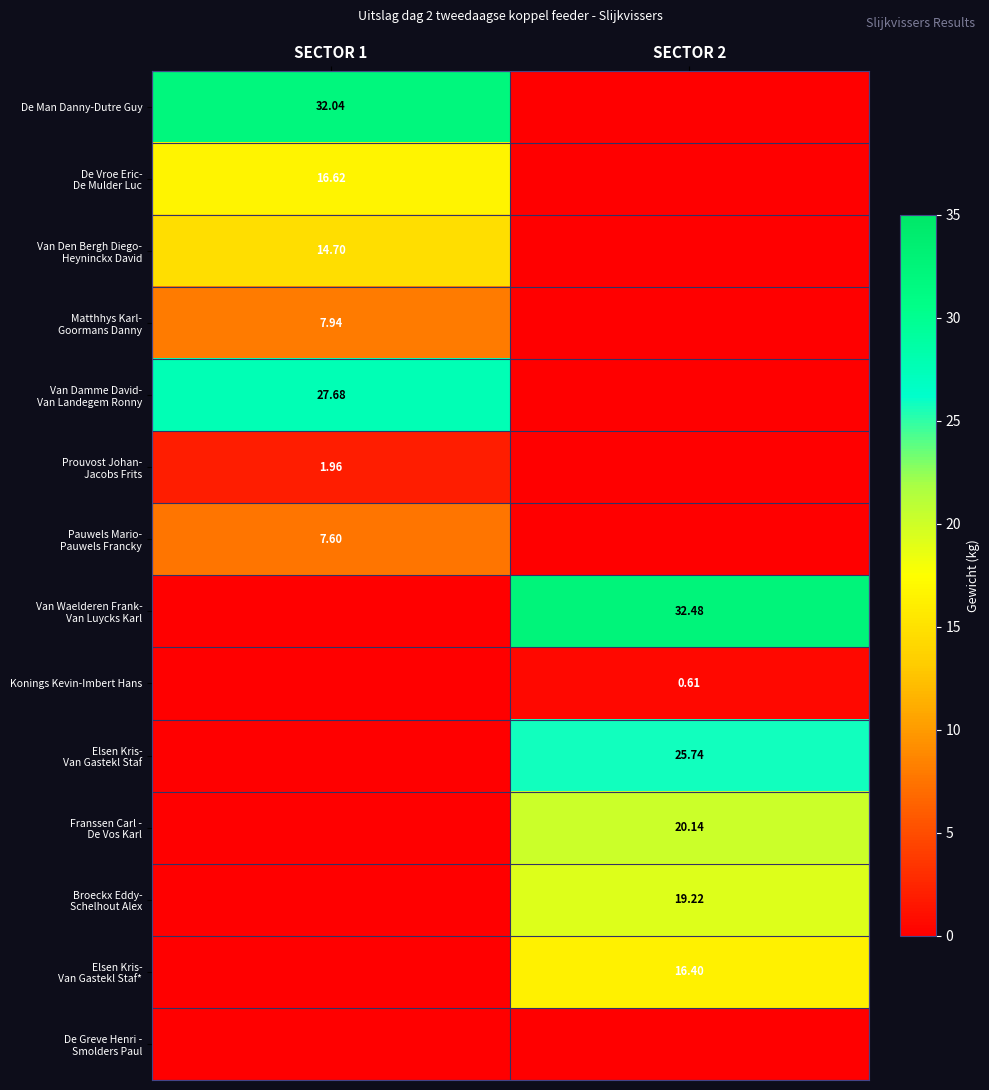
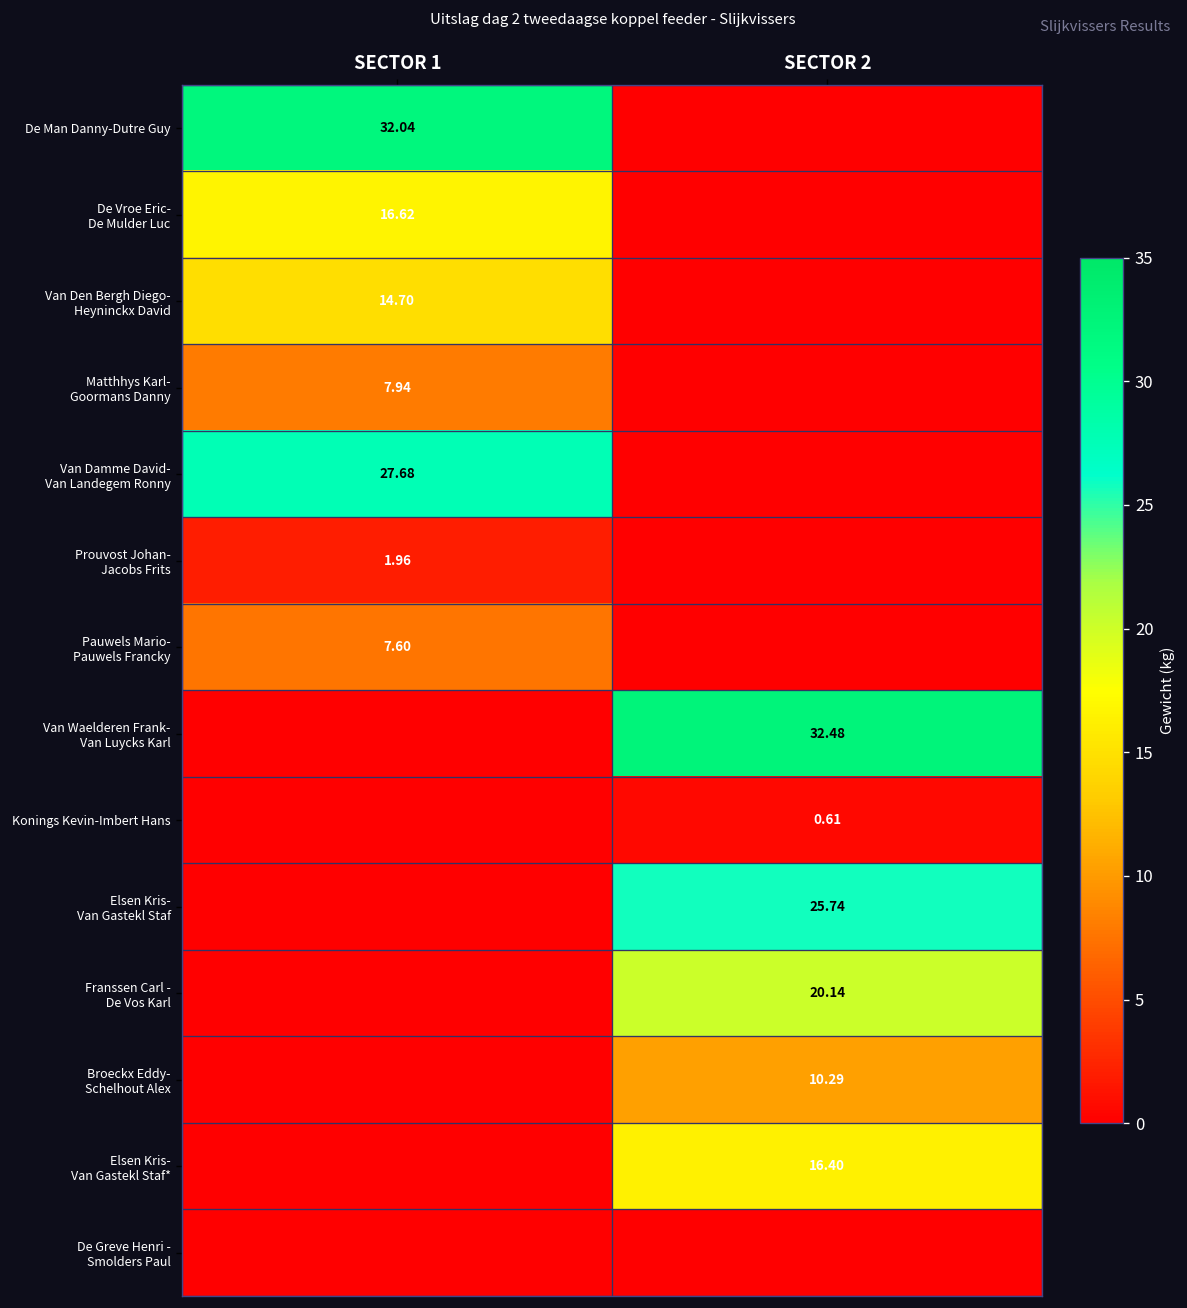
  {
    "De Man Danny-Dutre Guy": {
      "SECTOR 1": 32.04
    },
    "De Vroe Eric- De Mulder Luc": {
      "SECTOR 1": 16.62
    },
    "Van Den Bergh Diego- Heyninckx David": {
      "SECTOR 1": 14.70
    },
    "Matthhys Karl- Goormans Danny": {
      "SECTOR 1": 7.94
    },
    "Van Damme David- Van Landegem Ronny": {
      "SECTOR 1": 27.68
    },
    "Prouvost Johan- Jacobs Frits": {
      "SECTOR 1": 1.96
    },
    "Pauwels Mario- Pauwels Francky": {
      "SECTOR 1": 7.60
    },
    "Van Waelderen Frank- Van Luycks Karl": {
      "SECTOR 2": 32.48
    },
    "Konings Kevin-Imbert Hans": {
      "SECTOR 2": 0.61
    },
    "Elsen Kris- Van Gastekl Staf": {
      "SECTOR 2": 25.74
    },
    "Franssen Carl - De Vos Karl": {
      "SECTOR 2": 20.14
    },
    "Broeckx Eddy- Schelhout Alex": {
-     "SECTOR 2": 19.22
+     "SECTOR 2": 10.29
    },
    "Elsen Kris- Van Gastekl Staf*": {
      "SECTOR 2": 16.40
    }
  }
